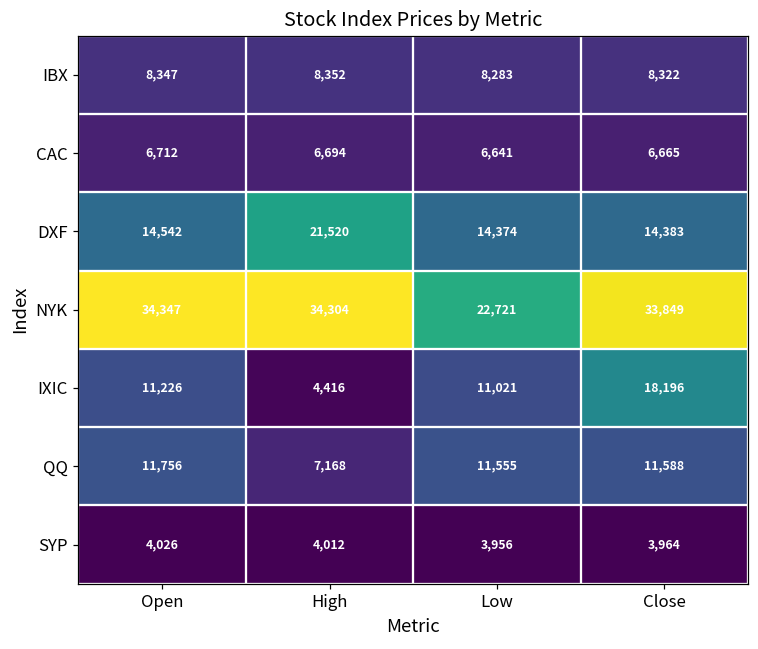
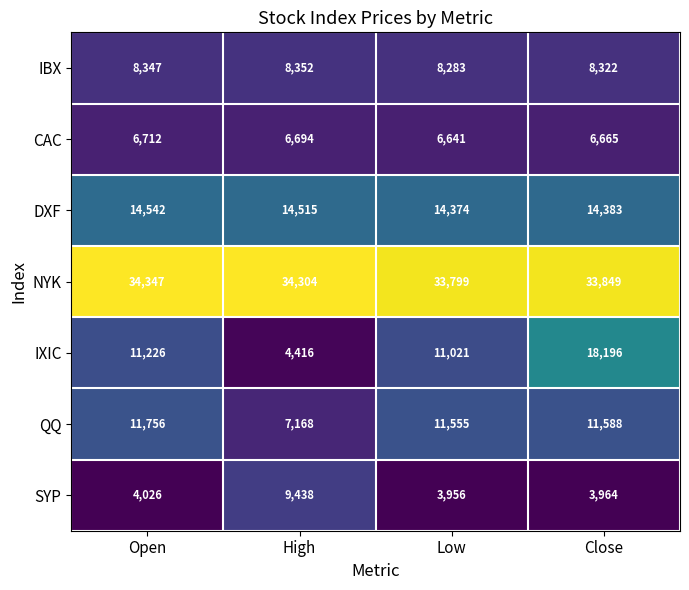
  {
    "IBX": {
      "Open": "8,347",
      "High": "8,352",
      "Low": "8,283",
      "Close": "8,322"
    },
    "CAC": {
      "Open": "6,712",
      "High": "6,694",
      "Low": "6,641",
      "Close": "6,665"
    },
    "DXF": {
      "Open": "14,542",
-     "High": "21,520",
+     "High": "14,515",
      "Low": "14,374",
      "Close": "14,383"
    },
    "NYK": {
      "Open": "34,347",
      "High": "34,304",
-     "Low": "22,721",
+     "Low": "33,799",
      "Close": "33,849"
    },
    "IXIC": {
      "Open": "11,226",
      "High": "4,416",
      "Low": "11,021",
      "Close": "18,196"
    },
    "QQ": {
      "Open": "11,756",
      "High": "7,168",
      "Low": "11,555",
      "Close": "11,588"
    },
    "SYP": {
      "Open": "4,026",
-     "High": "4,012",
+     "High": "9,438",
      "Low": "3,956",
      "Close": "3,964"
    }
  }
